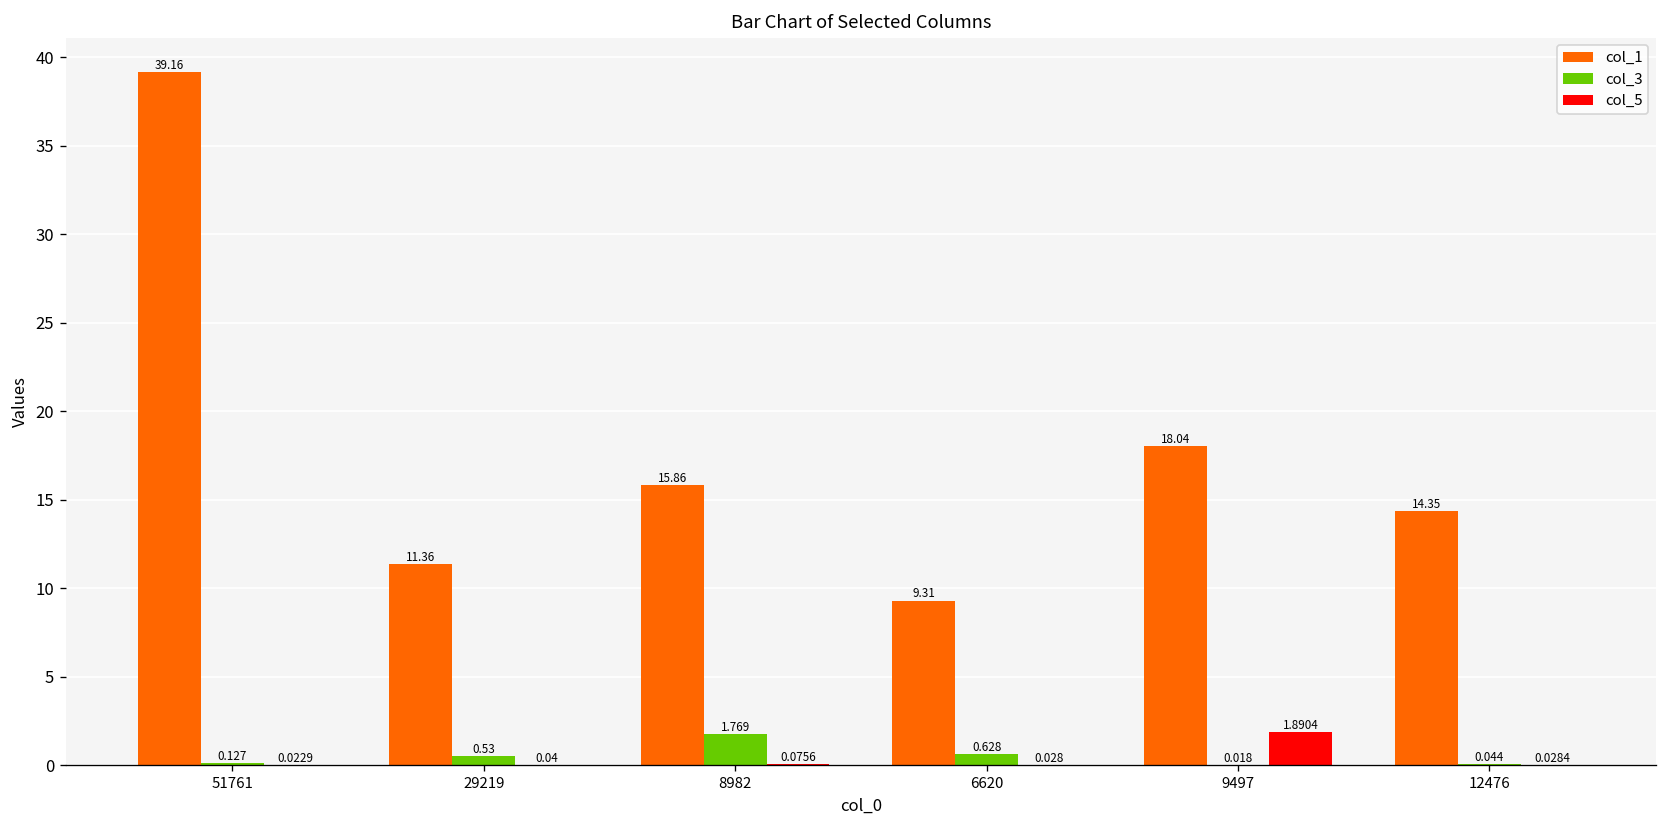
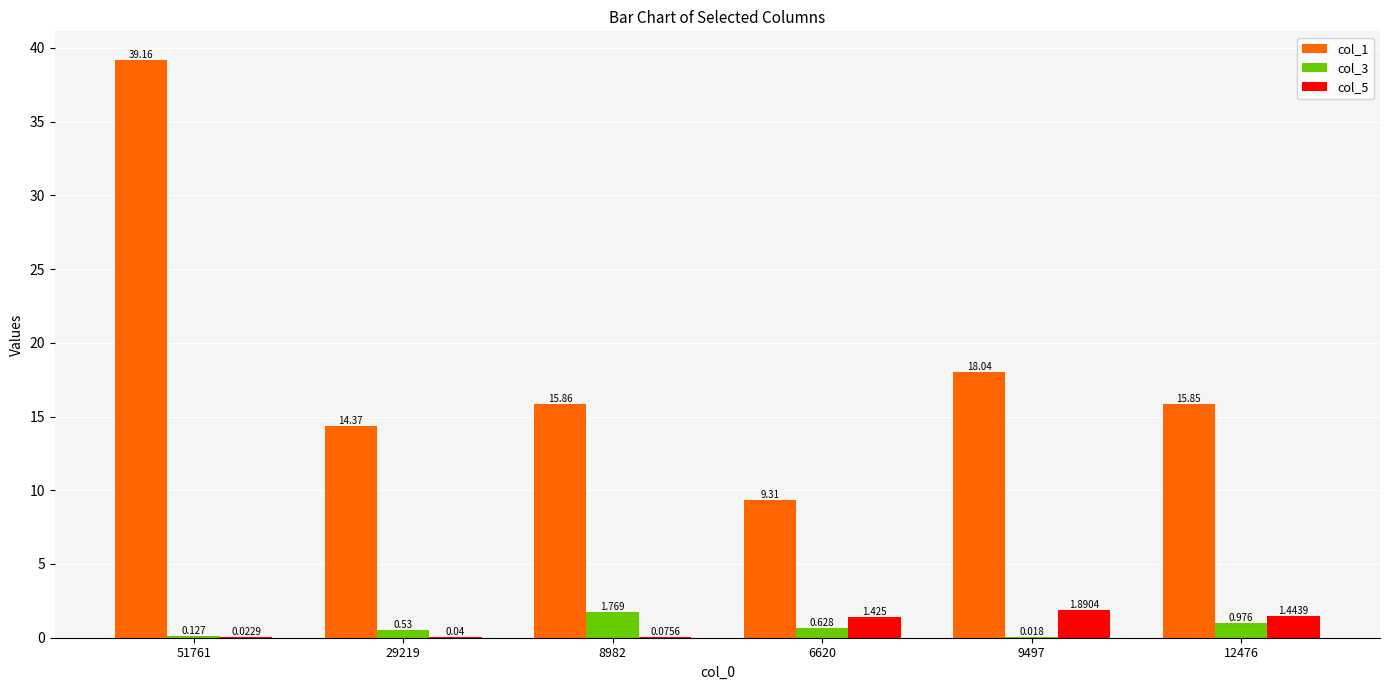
  {
    "col_1": {
      "51761": 39.16,
-     "29219": 11.36,
+     "29219": 14.37,
      "8982": 15.86,
      "6620": 9.31,
      "9497": 18.04,
-     "12476": 14.35
+     "12476": 15.85
    },
    "col_3": {
      "51761": 0.127,
      "29219": 0.53,
      "8982": 1.769,
      "6620": 0.628,
      "9497": 0.018,
-     "12476": 0.044
+     "12476": 0.976
    },
    "col_5": {
      "51761": 0.0229,
      "29219": 0.04,
      "8982": 0.0756,
-     "6620": 0.028,
+     "6620": 1.425,
      "9497": 1.8904,
-     "12476": 0.0284
+     "12476": 1.4439
    }
  }
